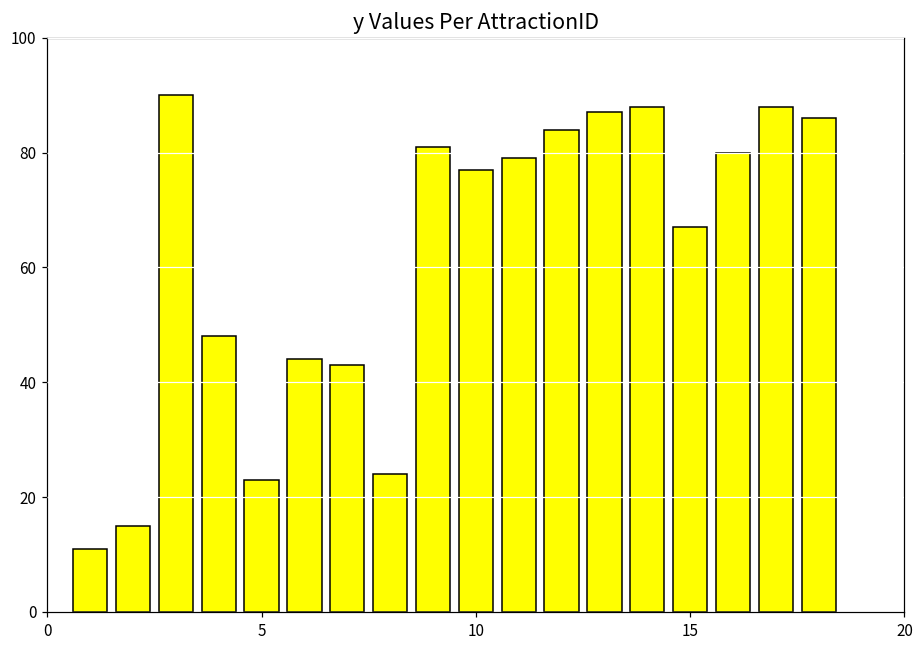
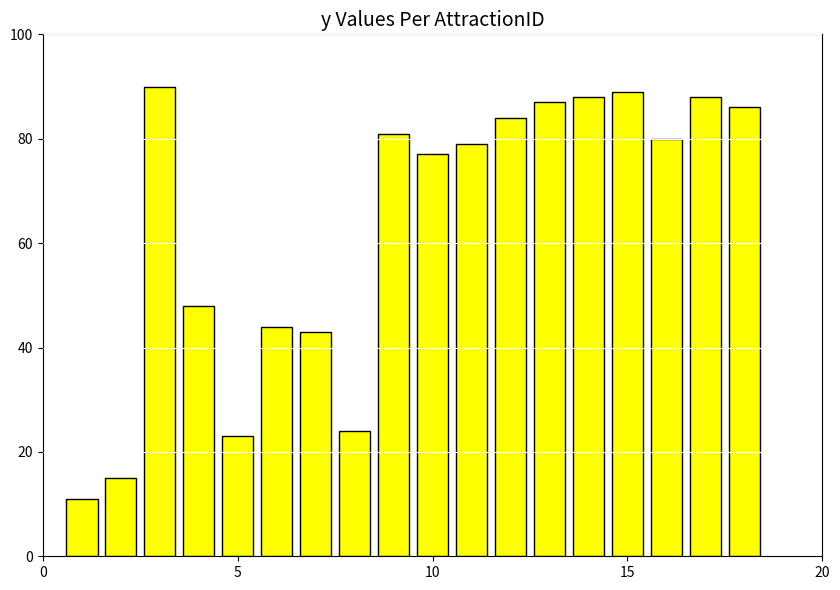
  {
    "5": 23,
    "10": 77,
-   "15": 67
+   "15": 89
  }
